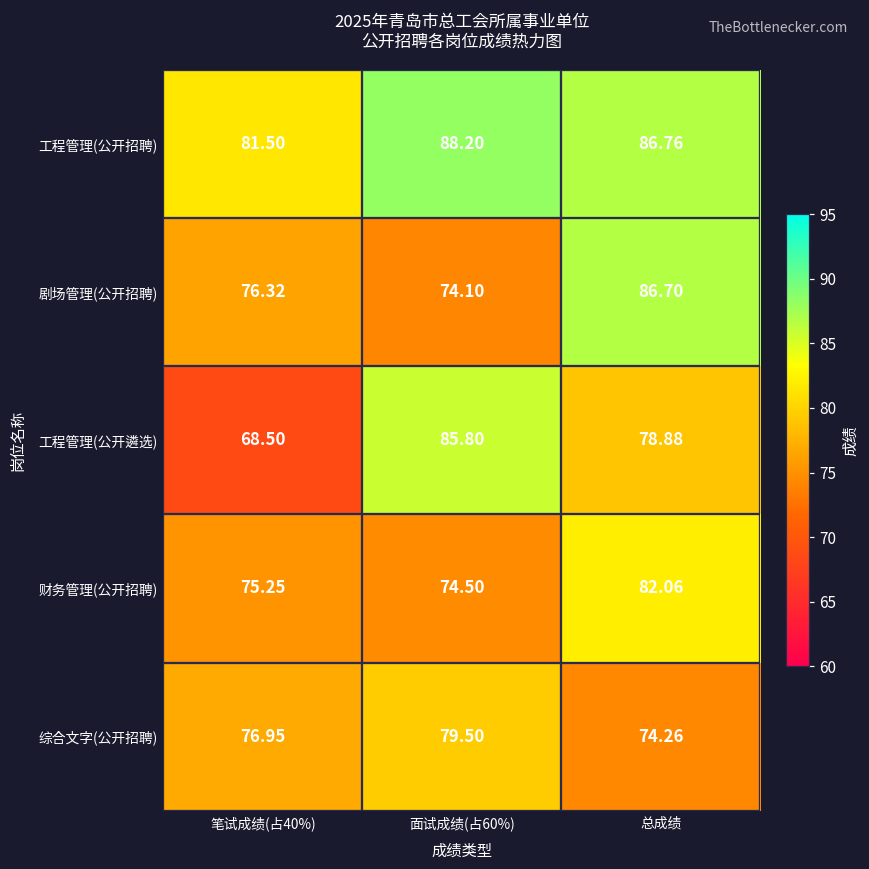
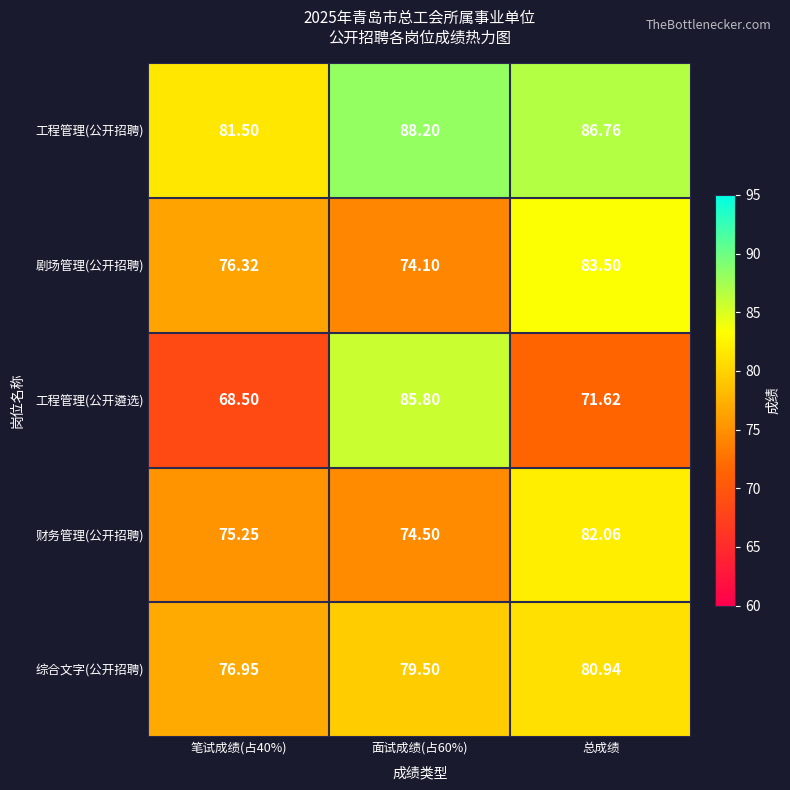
  {
    "工程管理(公开招聘)": {
      "笔试成绩(占40%)": 81.50,
      "面试成绩(占60%)": 88.20,
      "总成绩": 86.76
    },
    "剧场管理(公开招聘)": {
      "笔试成绩(占40%)": 76.32,
      "面试成绩(占60%)": 74.10,
-     "总成绩": 86.70
+     "总成绩": 83.50
    },
    "工程管理(公开遴选)": {
      "笔试成绩(占40%)": 68.50,
      "面试成绩(占60%)": 85.80,
-     "总成绩": 78.88
+     "总成绩": 71.62
    },
    "财务管理(公开招聘)": {
      "笔试成绩(占40%)": 75.25,
      "面试成绩(占60%)": 74.50,
      "总成绩": 82.06
    },
    "综合文字(公开招聘)": {
      "笔试成绩(占40%)": 76.95,
      "面试成绩(占60%)": 79.50,
-     "总成绩": 74.26
+     "总成绩": 80.94
    }
  }
